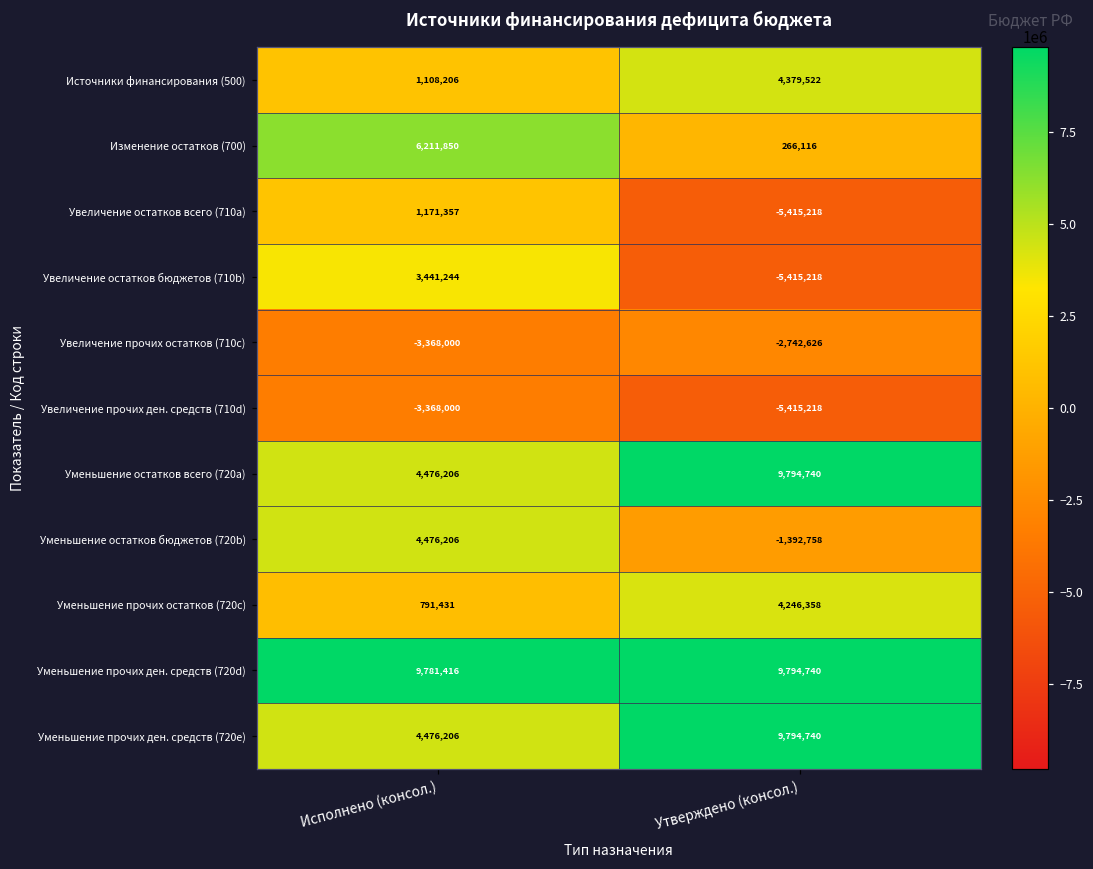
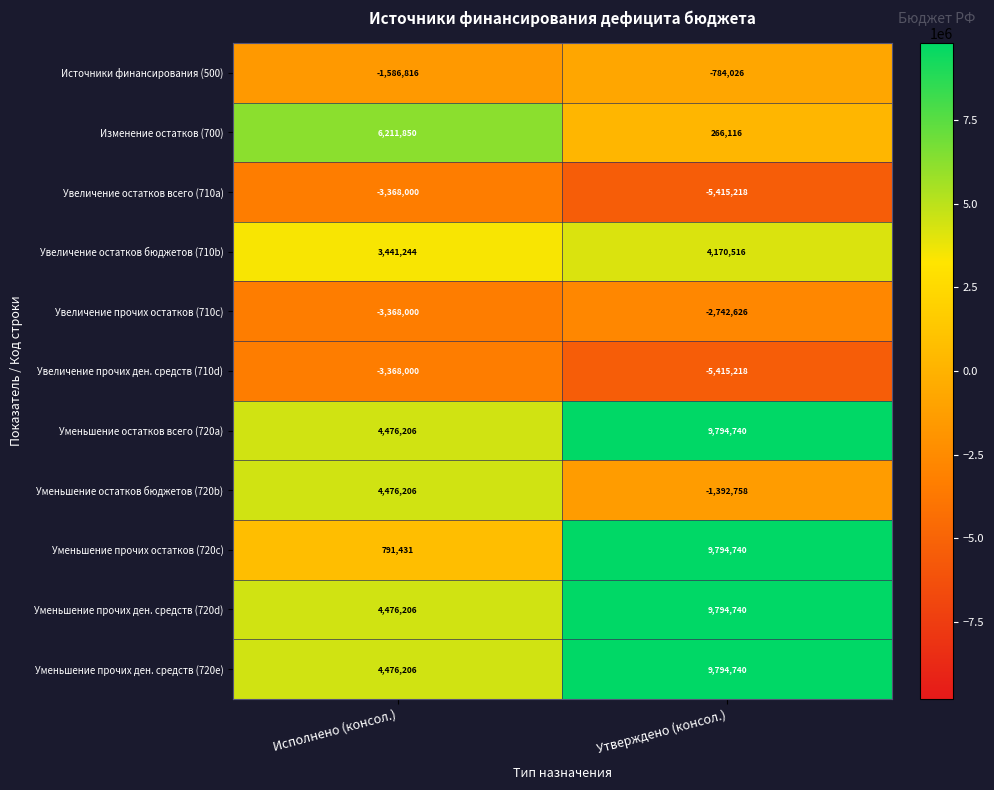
  {
    "Источники финансирования (500)": {
-     "Исполнено (консол.)": "1,108,206",
-     "Утверждено (консол.)": "4,379,522"
+     "Исполнено (консол.)": "-1,586,816",
+     "Утверждено (консол.)": "-784,026"
    },
    "Изменение остатков (700)": {
      "Исполнено (консол.)": "6,211,850",
      "Утверждено (консол.)": "266,116"
    },
    "Увеличение остатков всего (710a)": {
-     "Исполнено (консол.)": "1,171,357",
+     "Исполнено (консол.)": "-3,368,000",
      "Утверждено (консол.)": "-5,415,218"
    },
    "Увеличение остатков бюджетов (710b)": {
      "Исполнено (консол.)": "3,441,244",
-     "Утверждено (консол.)": "-5,415,218"
+     "Утверждено (консол.)": "4,170,516"
    },
    "Увеличение прочих остатков (710c)": {
      "Исполнено (консол.)": "-3,368,000",
      "Утверждено (консол.)": "-2,742,626"
    },
    "Увеличение прочих ден. средств (710d)": {
      "Исполнено (консол.)": "-3,368,000",
      "Утверждено (консол.)": "-5,415,218"
    },
    "Уменьшение остатков всего (720a)": {
      "Исполнено (консол.)": "4,476,206",
      "Утверждено (консол.)": "9,794,740"
    },
    "Уменьшение остатков бюджетов (720b)": {
      "Исполнено (консол.)": "4,476,206",
      "Утверждено (консол.)": "-1,392,758"
    },
    "Уменьшение прочих остатков (720c)": {
      "Исполнено (консол.)": "791,431",
-     "Утверждено (консол.)": "4,246,358"
+     "Утверждено (консол.)": "9,794,740"
    },
    "Уменьшение прочих ден. средств (720d)": {
-     "Исполнено (консол.)": "9,781,416",
+     "Исполнено (консол.)": "4,476,206",
      "Утверждено (консол.)": "9,794,740"
    },
    "Уменьшение прочих ден. средств (720e)": {
      "Исполнено (консол.)": "4,476,206",
      "Утверждено (консол.)": "9,794,740"
    }
  }
